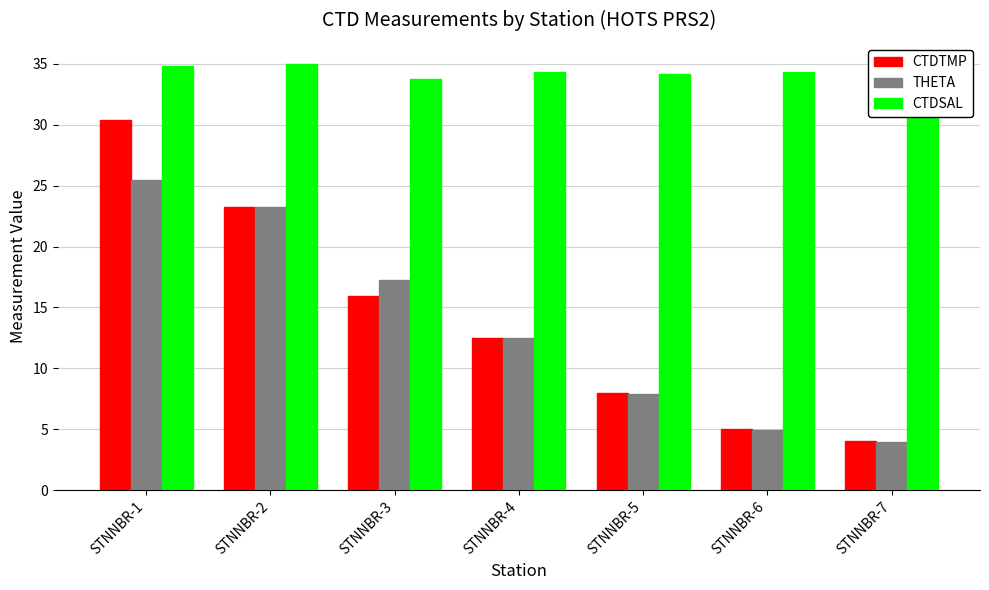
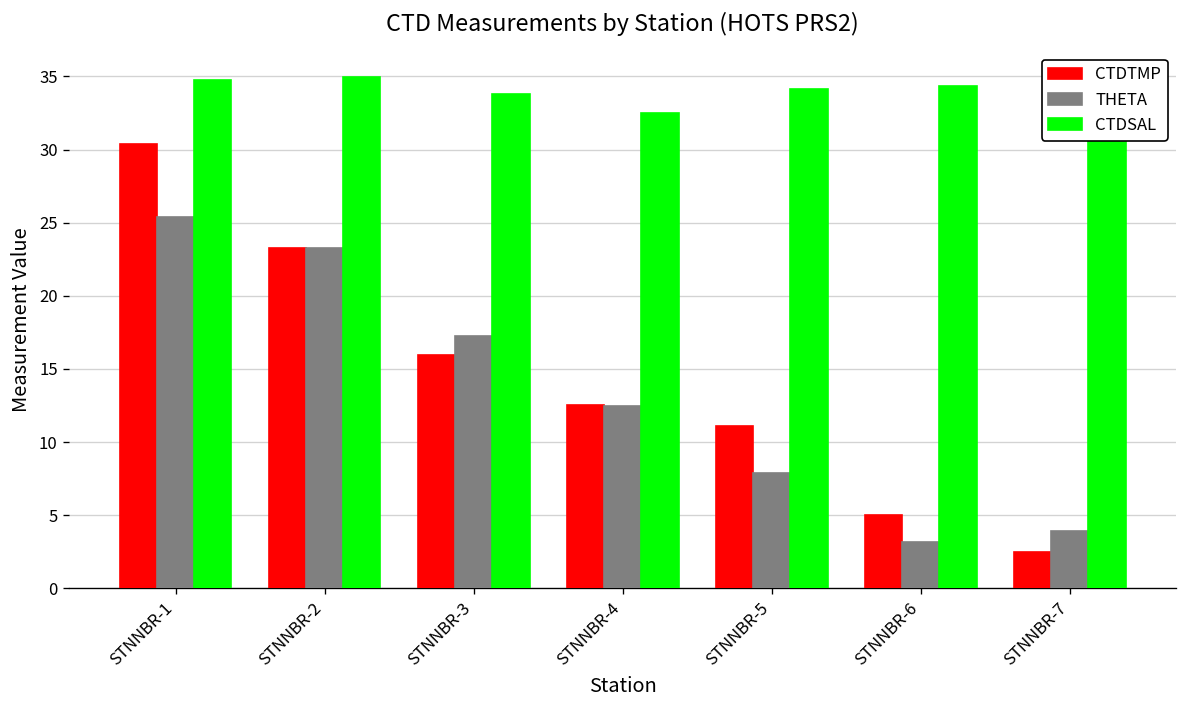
  {
    "CTDTMP": {
      "STNNBR-1": 30.4,
      "STNNBR-2": 23.3,
      "STNNBR-3": 15.9,
      "STNNBR-4": 12.5,
-     "STNNBR-5": 8.0,
+     "STNNBR-5": 11.1,
      "STNNBR-6": 5.0,
-     "STNNBR-7": 4.0
+     "STNNBR-7": 2.5
    },
    "THETA": {
      "STNNBR-1": 25.4,
      "STNNBR-2": 23.3,
      "STNNBR-3": 17.2,
      "STNNBR-4": 12.5,
      "STNNBR-5": 7.9,
-     "STNNBR-6": 5.0,
+     "STNNBR-6": 3.2,
      "STNNBR-7": 3.9
    },
    "CTDSAL": {
      "STNNBR-1": 34.8,
      "STNNBR-2": 35.0,
      "STNNBR-3": 33.8,
-     "STNNBR-4": 34.3,
+     "STNNBR-4": 32.5,
      "STNNBR-5": 34.1,
      "STNNBR-6": 34.3
    }
  }
